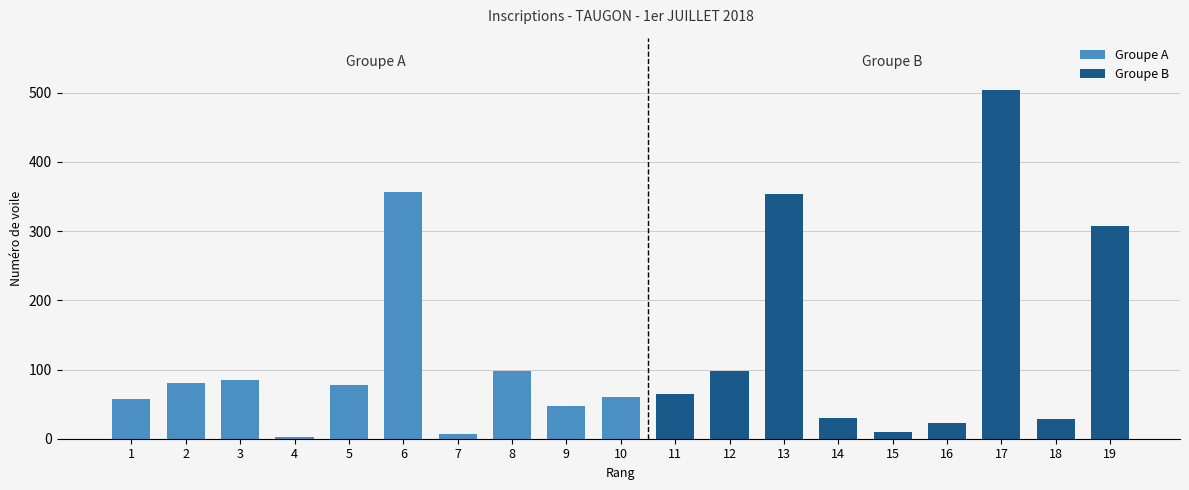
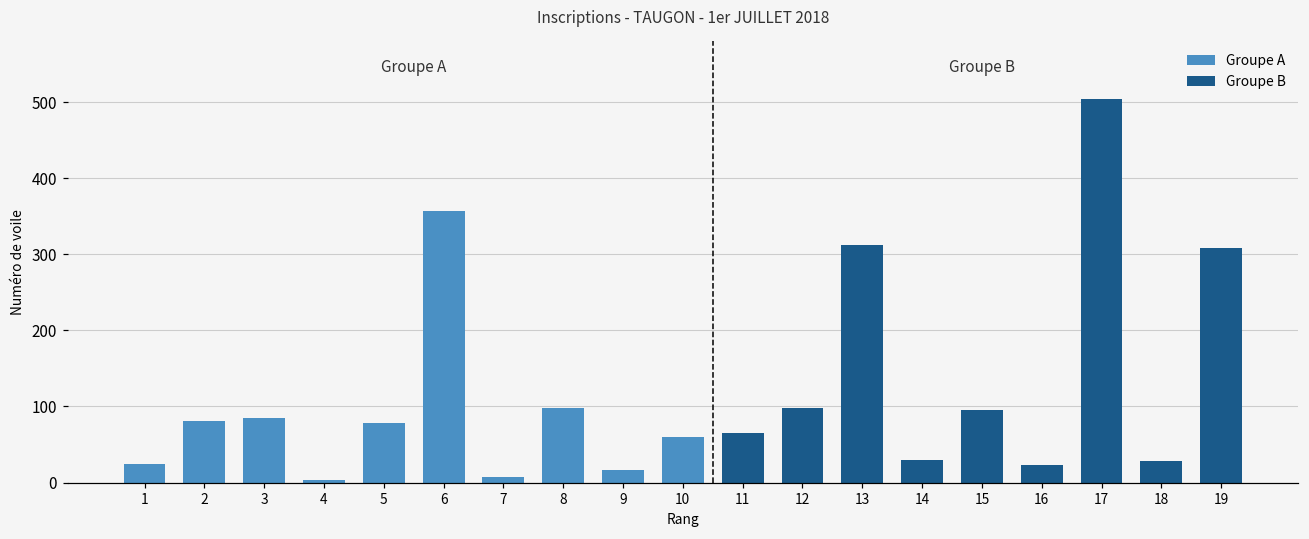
  {
    "Groupe A": {
-     "1": 60,
+     "1": 30,
      "2": 80,
      "3": 90,
      "5": 80,
      "6": 360,
      "7": 10,
      "8": 100,
-     "9": 50,
+     "9": 20,
      "10": 60
    },
    "Groupe B": {
      "11": 70,
      "12": 100,
-     "13": 350,
+     "13": 310,
      "14": 30,
-     "15": 10,
+     "15": 100,
      "16": 20,
      "17": 500,
      "18": 30,
      "19": 310
    }
  }
